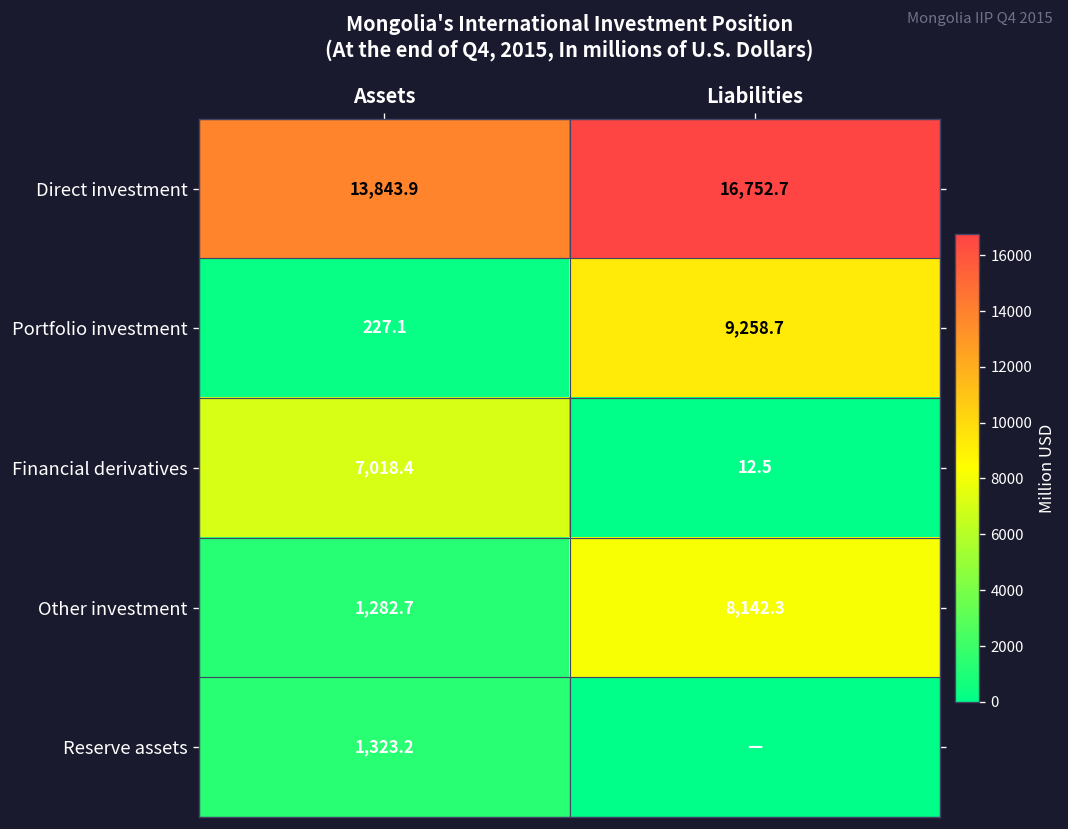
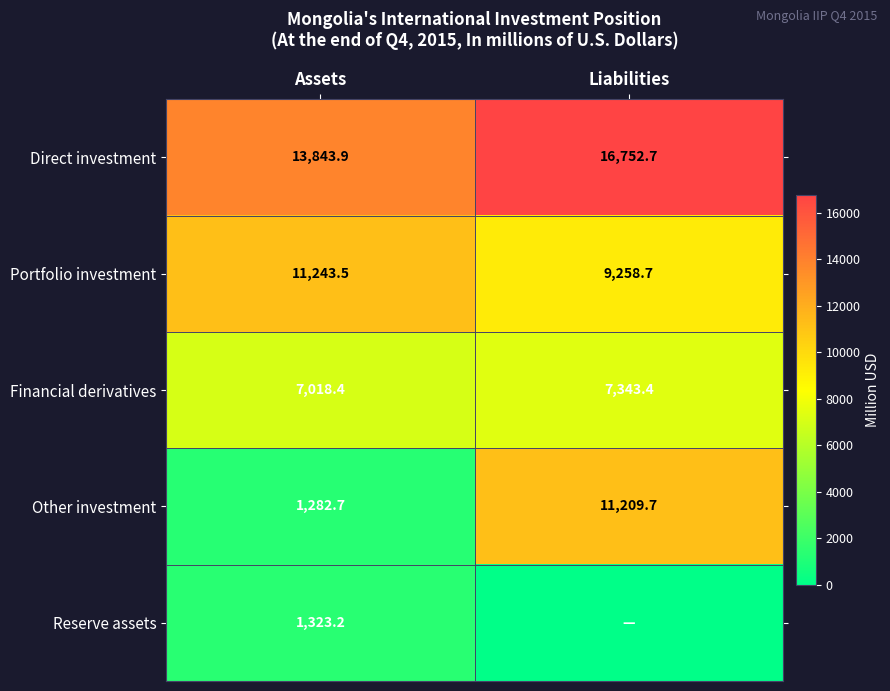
  {
    "Direct investment": {
      "Assets": "13,843.9",
      "Liabilities": "16,752.7"
    },
    "Portfolio investment": {
-     "Assets": "227.1",
+     "Assets": "11,243.5",
      "Liabilities": "9,258.7"
    },
    "Financial derivatives": {
      "Assets": "7,018.4",
-     "Liabilities": "12.5"
+     "Liabilities": "7,343.4"
    },
    "Other investment": {
      "Assets": "1,282.7",
-     "Liabilities": "8,142.3"
+     "Liabilities": "11,209.7"
    },
    "Reserve assets": {
      "Assets": "1,323.2"
    }
  }
